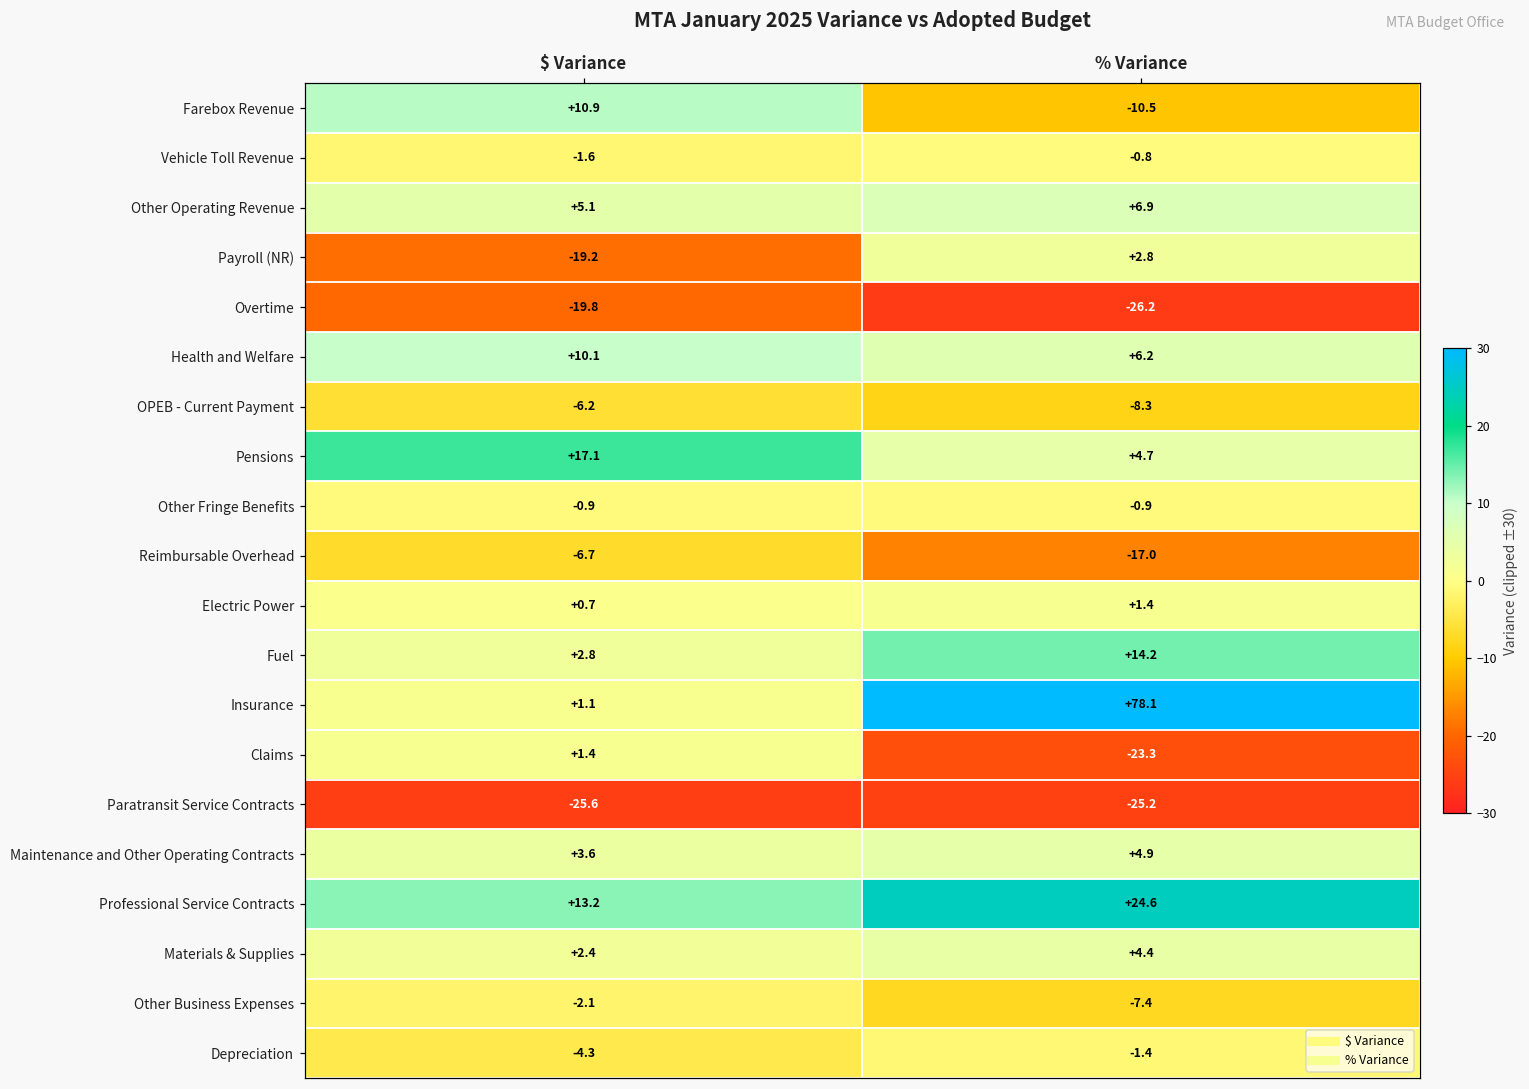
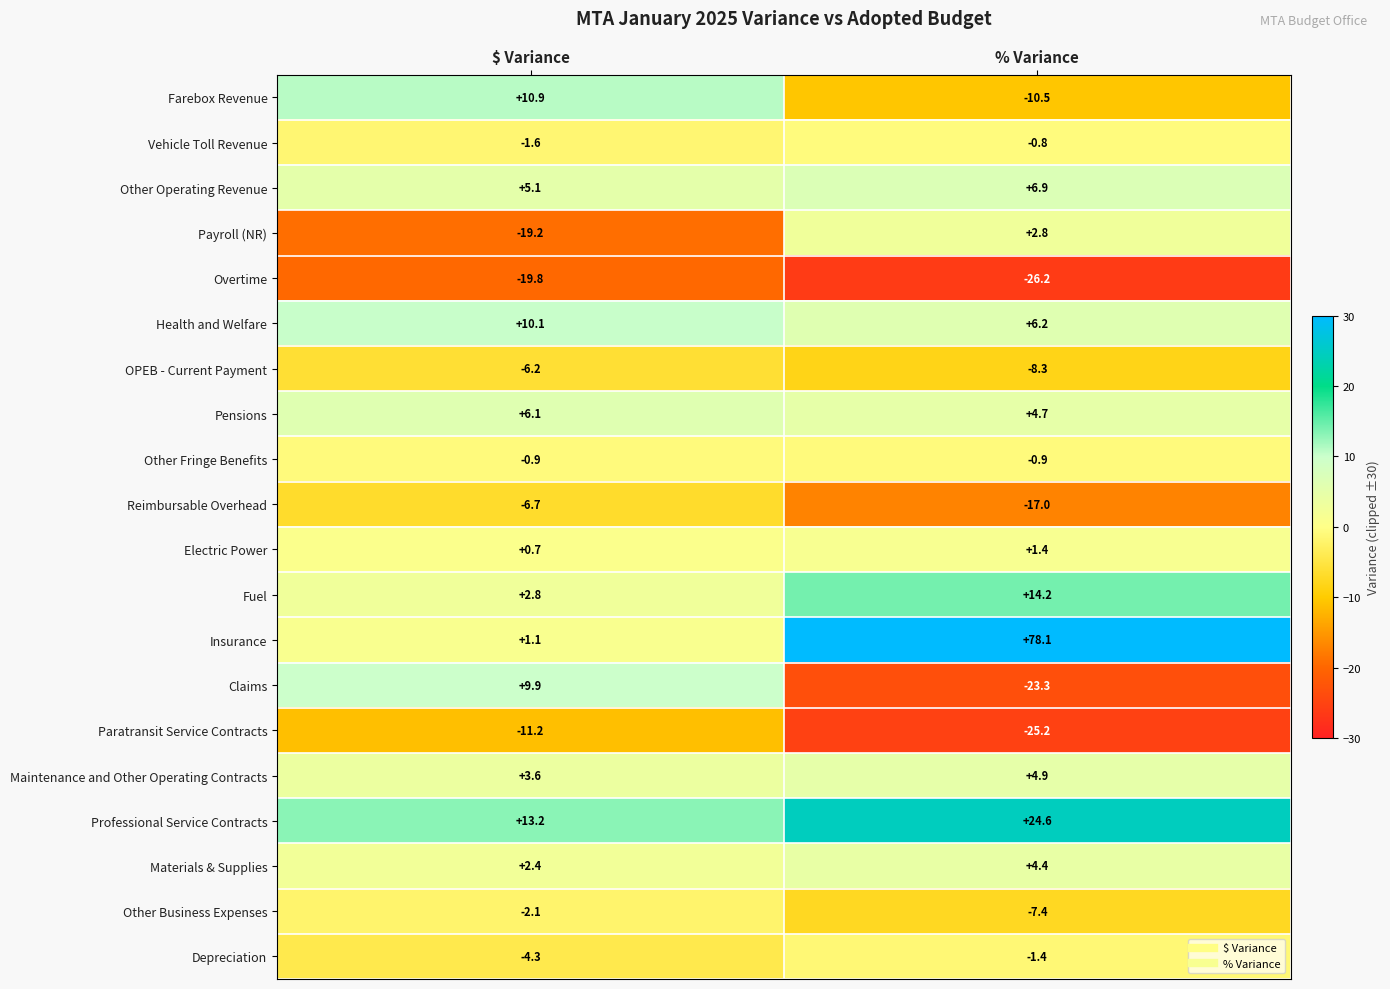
  {
    "Farebox Revenue": {
      "$ Variance": "+10.9",
      "% Variance": "-10.5"
    },
    "Vehicle Toll Revenue": {
      "$ Variance": "-1.6",
      "% Variance": "-0.8"
    },
    "Other Operating Revenue": {
      "$ Variance": "+5.1",
      "% Variance": "+6.9"
    },
    "Payroll (NR)": {
      "$ Variance": "-19.2",
      "% Variance": "+2.8"
    },
    "Overtime": {
      "$ Variance": "-19.8",
      "% Variance": "-26.2"
    },
    "Health and Welfare": {
      "$ Variance": "+10.1",
      "% Variance": "+6.2"
    },
    "OPEB - Current Payment": {
      "$ Variance": "-6.2",
      "% Variance": "-8.3"
    },
    "Pensions": {
-     "$ Variance": "+17.1",
+     "$ Variance": "+6.1",
      "% Variance": "+4.7"
    },
    "Other Fringe Benefits": {
      "$ Variance": "-0.9",
      "% Variance": "-0.9"
    },
    "Reimbursable Overhead": {
      "$ Variance": "-6.7",
      "% Variance": "-17.0"
    },
    "Electric Power": {
      "$ Variance": "+0.7",
      "% Variance": "+1.4"
    },
    "Fuel": {
      "$ Variance": "+2.8",
      "% Variance": "+14.2"
    },
    "Insurance": {
      "$ Variance": "+1.1",
      "% Variance": "+78.1"
    },
    "Claims": {
-     "$ Variance": "+1.4",
+     "$ Variance": "+9.9",
      "% Variance": "-23.3"
    },
    "Paratransit Service Contracts": {
-     "$ Variance": "-25.6",
+     "$ Variance": "-11.2",
      "% Variance": "-25.2"
    },
    "Maintenance and Other Operating Contracts": {
      "$ Variance": "+3.6",
      "% Variance": "+4.9"
    },
    "Professional Service Contracts": {
      "$ Variance": "+13.2",
      "% Variance": "+24.6"
    },
    "Materials & Supplies": {
      "$ Variance": "+2.4",
      "% Variance": "+4.4"
    },
    "Other Business Expenses": {
      "$ Variance": "-2.1",
      "% Variance": "-7.4"
    },
    "Depreciation": {
      "$ Variance": "-4.3",
      "% Variance": "-1.4"
    }
  }
